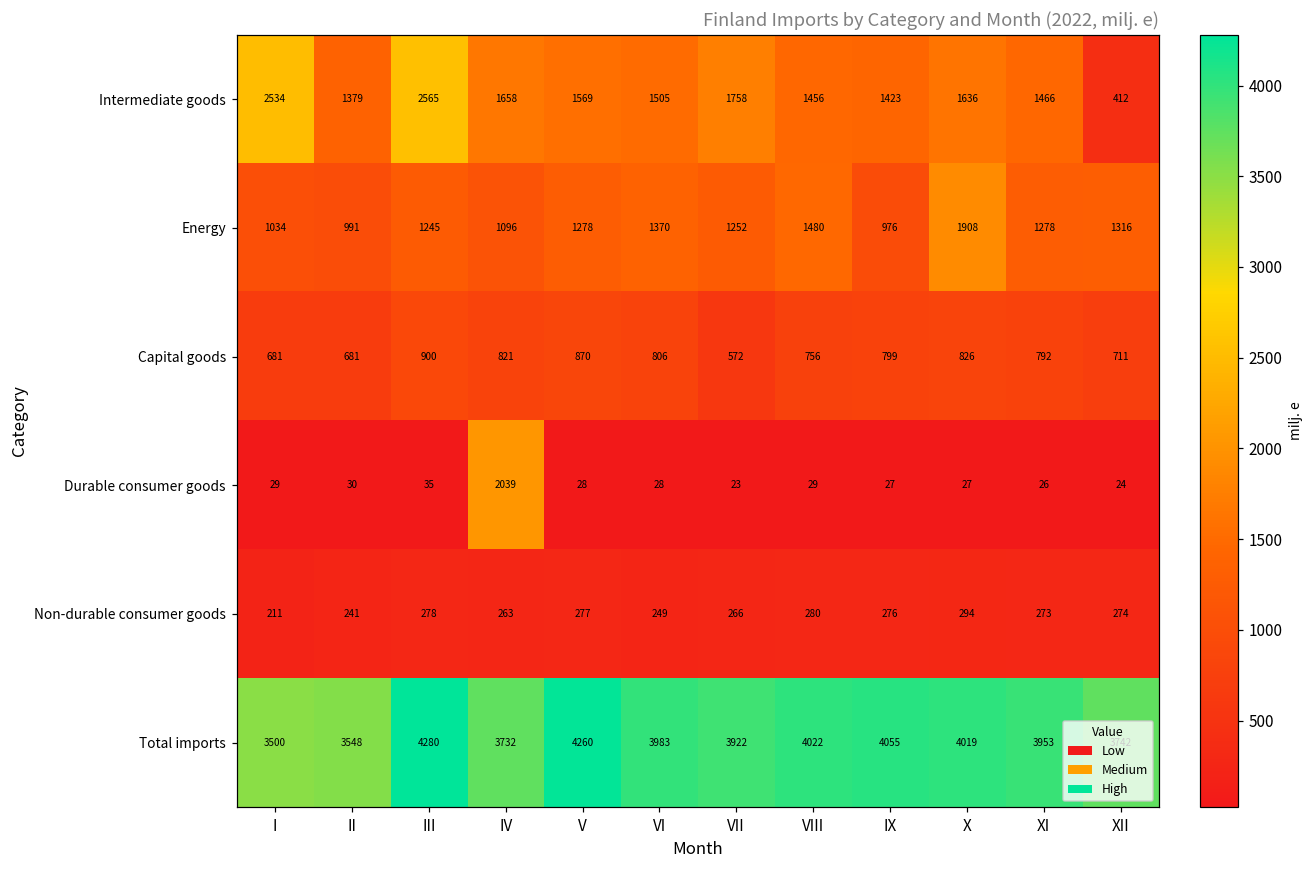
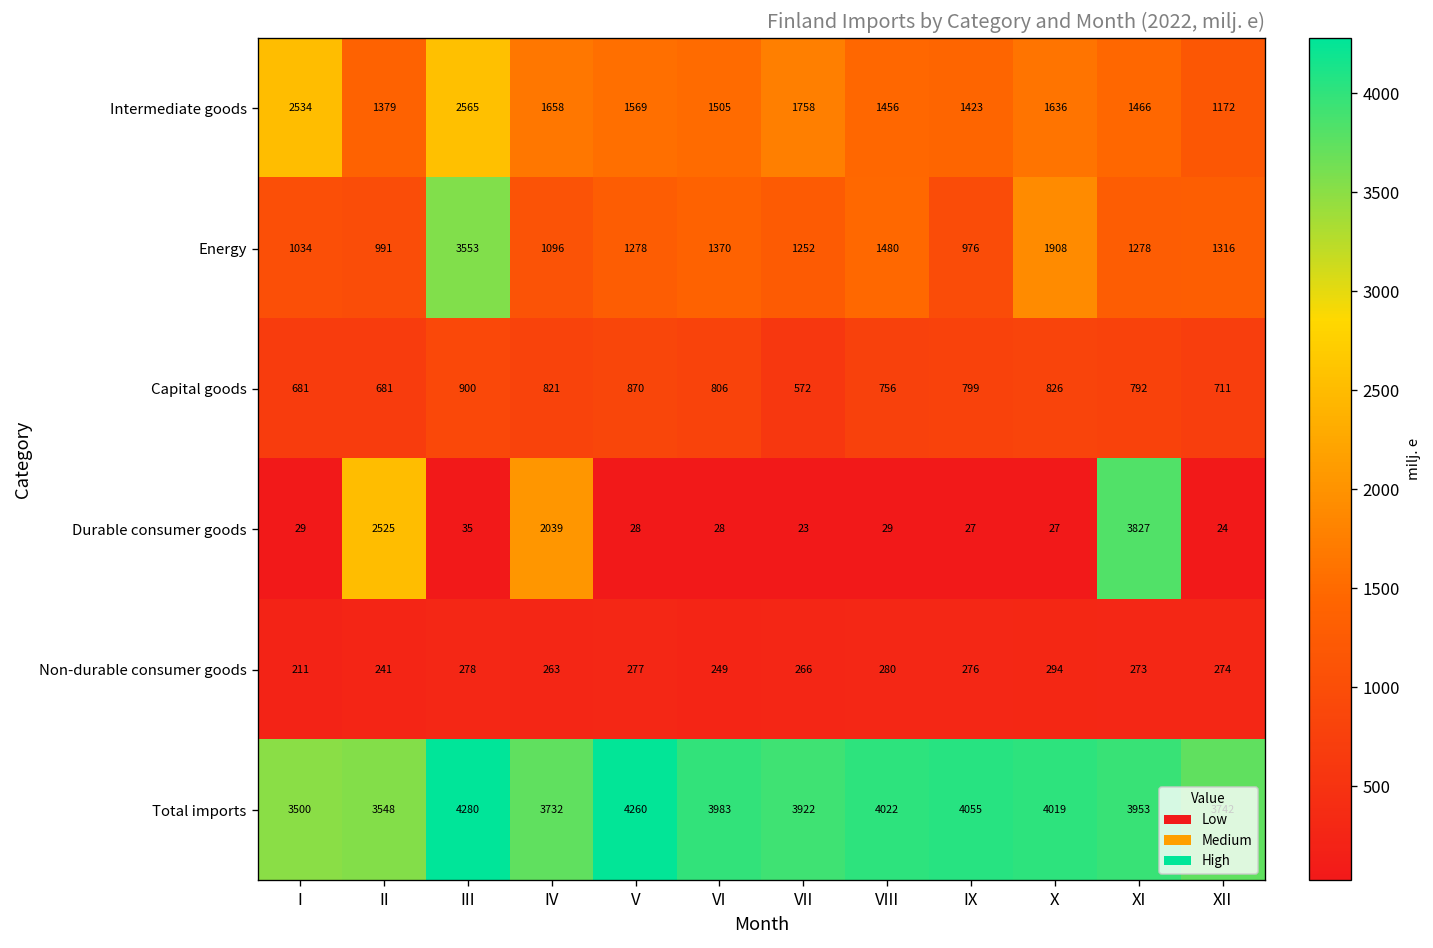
  {
    "Intermediate goods": {
      "I": 2534,
      "II": 1379,
      "III": 2565,
      "IV": 1658,
      "V": 1569,
      "VI": 1505,
      "VII": 1758,
      "VIII": 1456,
      "IX": 1423,
      "X": 1636,
      "XI": 1466,
-     "XII": 412
+     "XII": 1172
    },
    "Energy": {
      "I": 1034,
      "II": 991,
-     "III": 1245,
+     "III": 3553,
      "IV": 1096,
      "V": 1278,
      "VI": 1370,
      "VII": 1252,
      "VIII": 1480,
      "IX": 976,
      "X": 1908,
      "XI": 1278,
      "XII": 1316
    },
    "Capital goods": {
      "I": 681,
      "II": 681,
      "III": 900,
      "IV": 821,
      "V": 870,
      "VI": 806,
      "VII": 572,
      "VIII": 756,
      "IX": 799,
      "X": 826,
      "XI": 792,
      "XII": 711
    },
    "Durable consumer goods": {
      "I": 29,
-     "II": 30,
+     "II": 2525,
      "III": 35,
      "IV": 2039,
      "V": 28,
      "VI": 28,
      "VII": 23,
      "VIII": 29,
      "IX": 27,
      "X": 27,
-     "XI": 26,
+     "XI": 3827,
      "XII": 24
    },
    "Non-durable consumer goods": {
      "I": 211,
      "II": 241,
      "III": 278,
      "IV": 263,
      "V": 277,
      "VI": 249,
      "VII": 266,
      "VIII": 280,
      "IX": 276,
      "X": 294,
      "XI": 273,
      "XII": 274
    },
    "Total imports": {
      "I": 3500,
      "II": 3548,
      "III": 4280,
      "IV": 3732,
      "V": 4260,
      "VI": 3983,
      "VII": 3922,
      "VIII": 4022,
      "IX": 4055,
      "X": 4019,
      "XI": 3953
    }
  }
